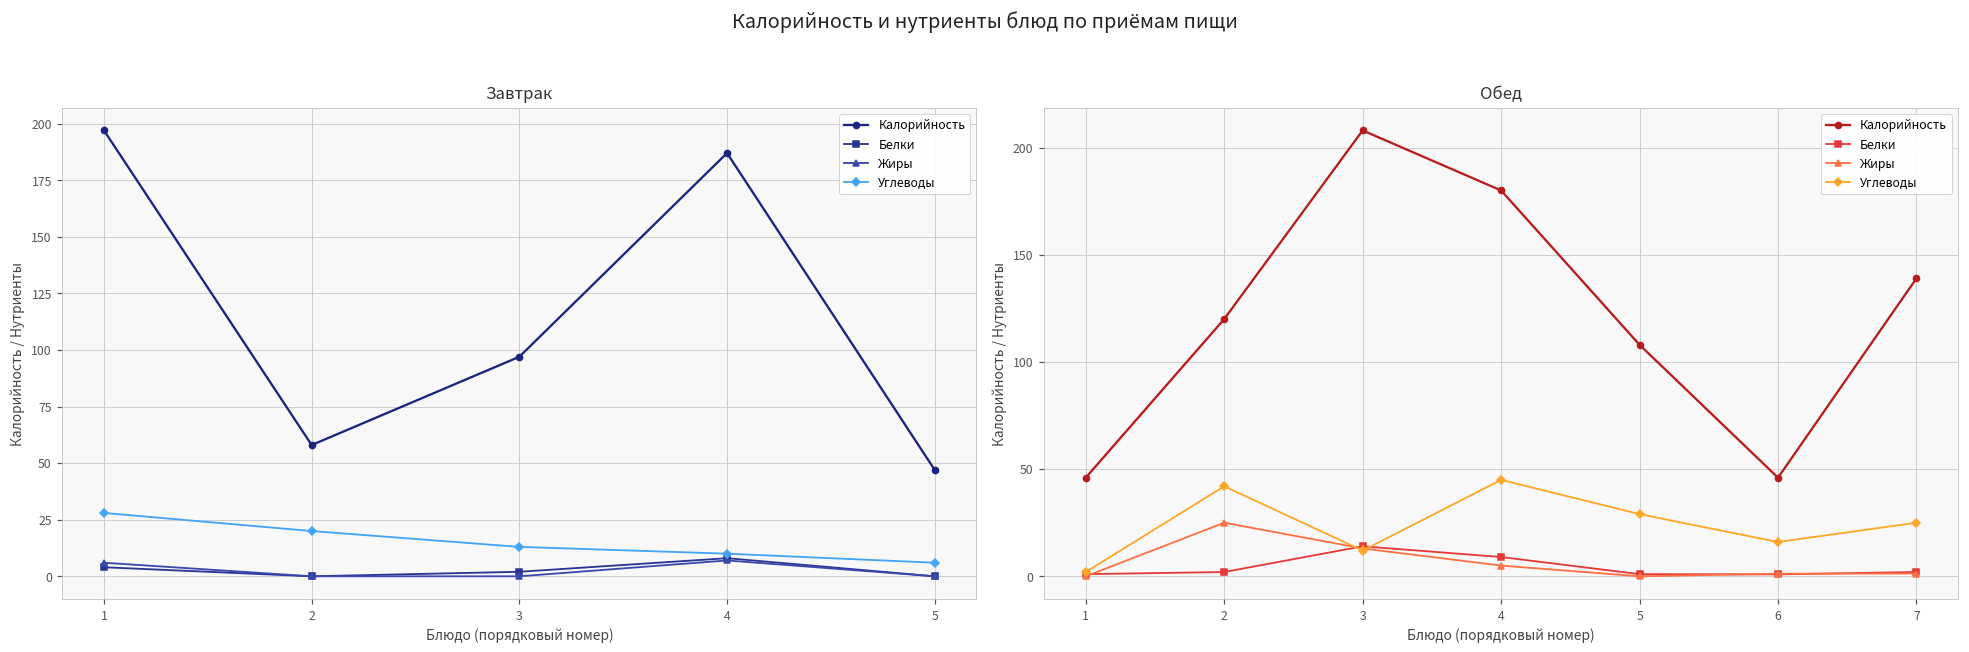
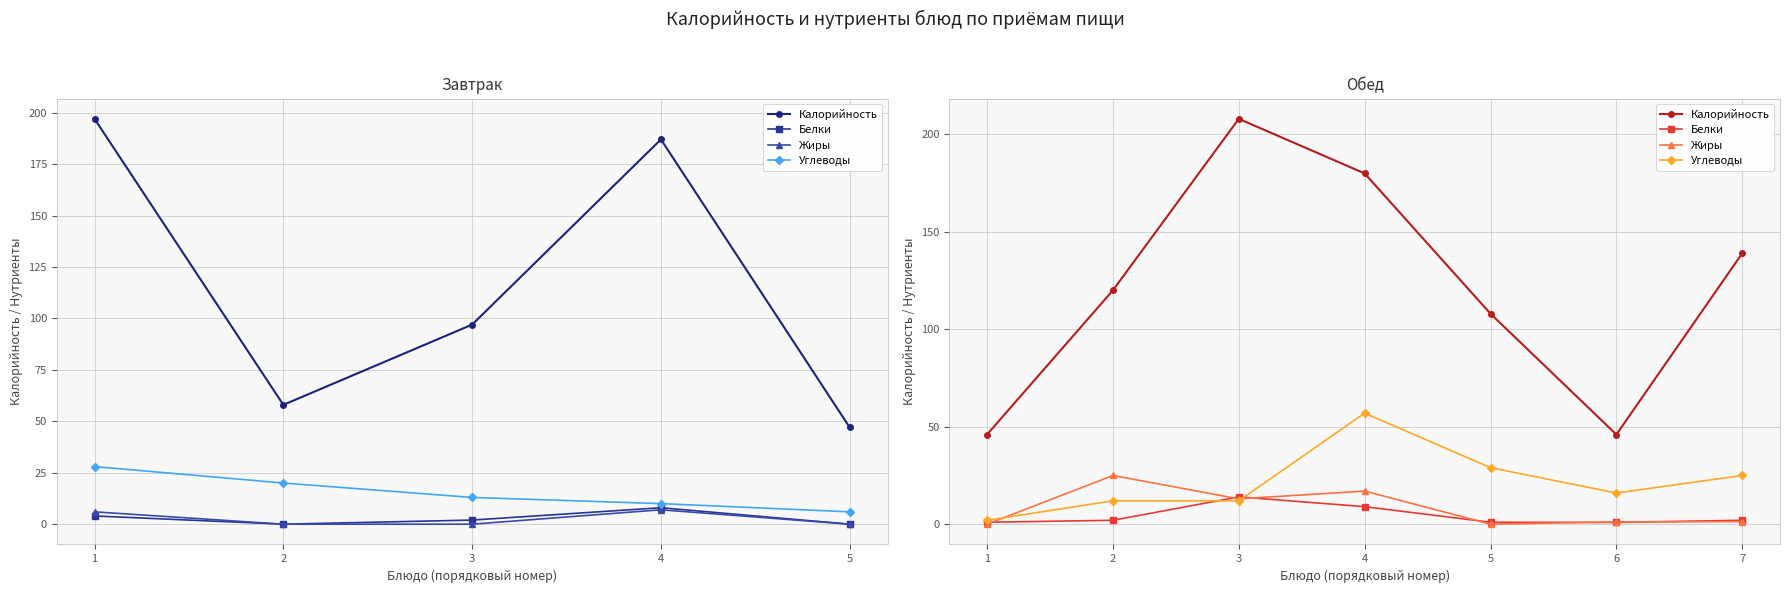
  {
    "Обед": {
      "Жиры": {
        "2": 25,
-       "4": 5
+       "4": 17
      },
      "Углеводы": {
-       "2": 42,
-       "4": 45,
+       "2": 12,
+       "4": 57,
        "5": 29,
        "6": 16,
        "7": 25
      }
    }
  }
